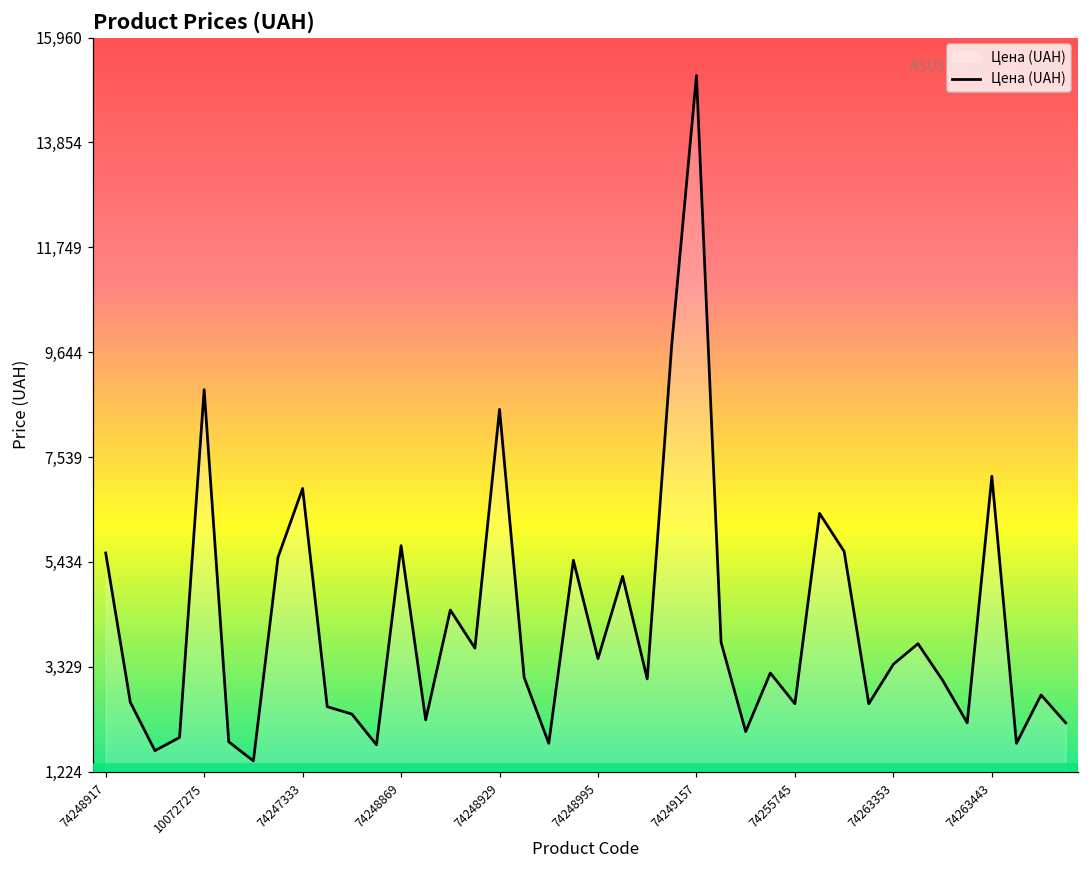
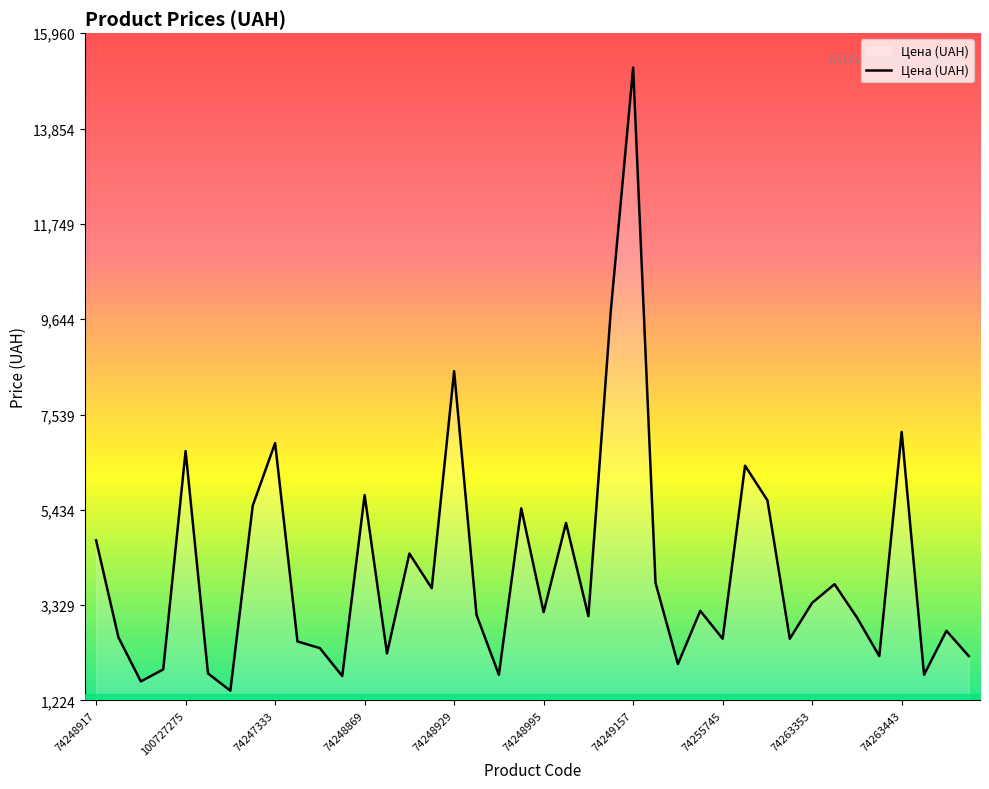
  {
-   "74248917": "5,600",
-   "100727275": "8,900",
+   "74248917": "4,800",
+   "100727275": "6,700",
    "74247333": "6,900",
    "74248869": "5,800",
    "74248929": "8,500",
-   "74248995": "3,500",
+   "74248995": "3,200",
    "74249157": "15,200",
    "74255745": "2,600",
    "74263353": "3,400",
    "74263443": "7,200"
  }
